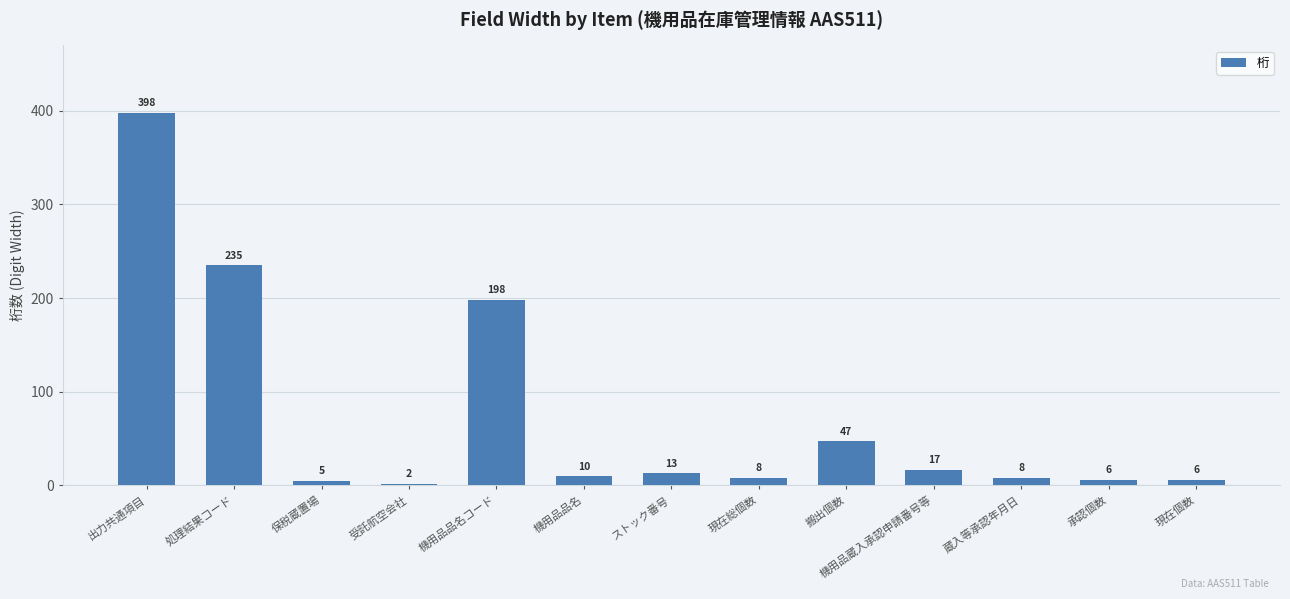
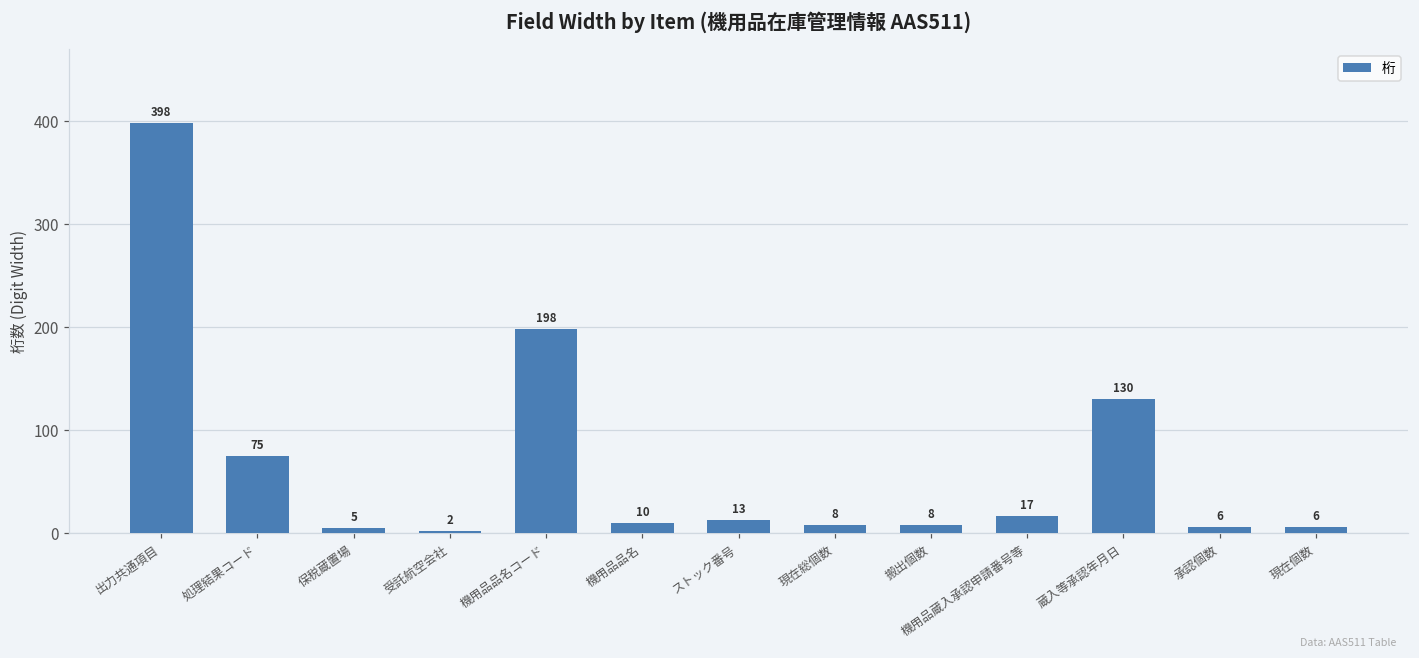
  {
    "出力共通項目": 398,
-   "処理結果コード": 235,
+   "処理結果コード": 75,
    "保税蔵置場": 5,
    "受託航空会社": 2,
    "機用品品名コード": 198,
    "機用品品名": 10,
    "ストック番号": 13,
    "現在総個数": 8,
-   "搬出個数": 47,
+   "搬出個数": 8,
    "機用品蔵入承認申請番号等": 17,
-   "蔵入等承認年月日": 8,
+   "蔵入等承認年月日": 130,
    "承認個数": 6,
    "現在個数": 6
  }
